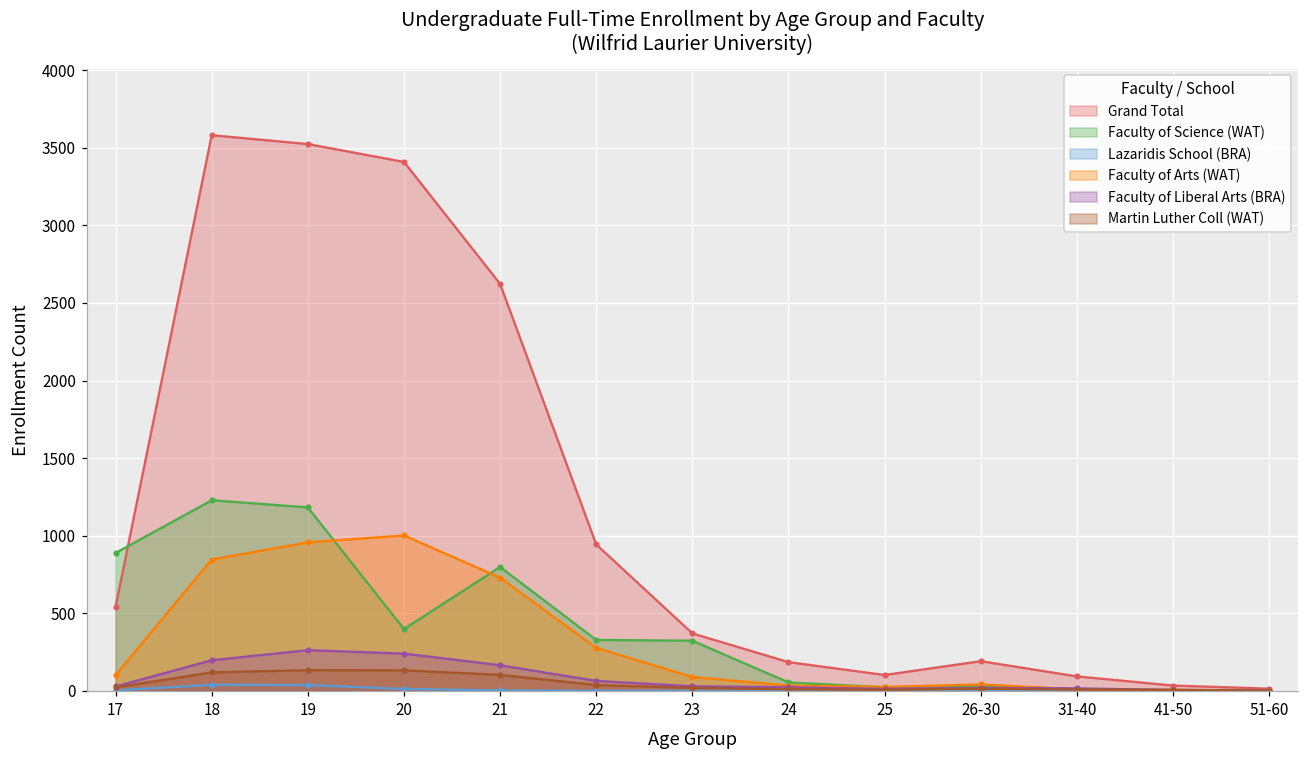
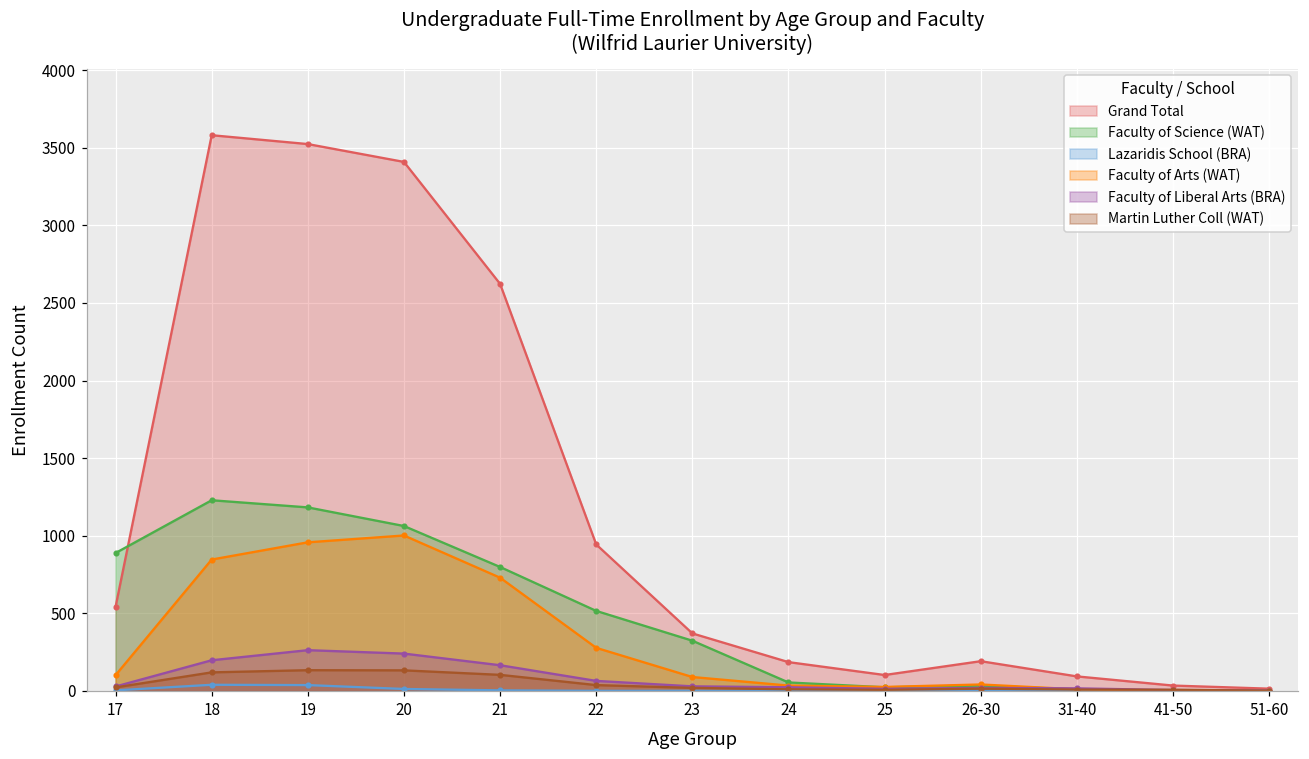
  {
    "Faculty of Science (WAT)": {
      "17": 890,
      "18": 1230,
      "19": 1180,
-     "20": 400,
+     "20": 1060,
      "21": 800,
-     "22": 330,
+     "22": 520,
      "23": 320,
      "24": 60
    }
  }
